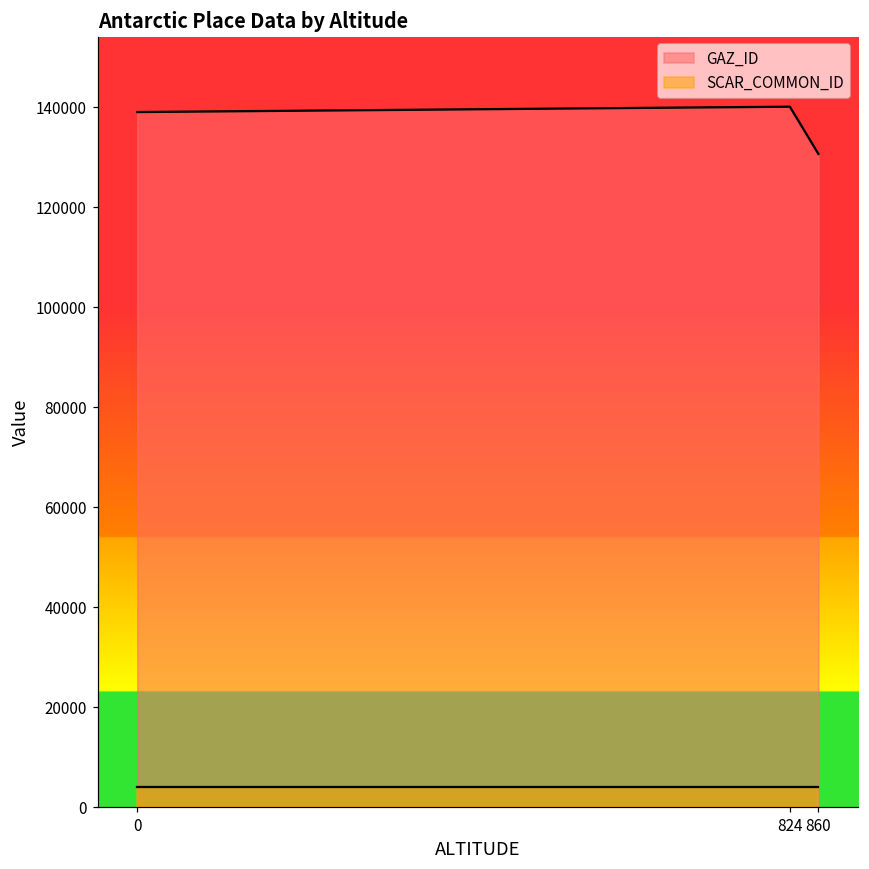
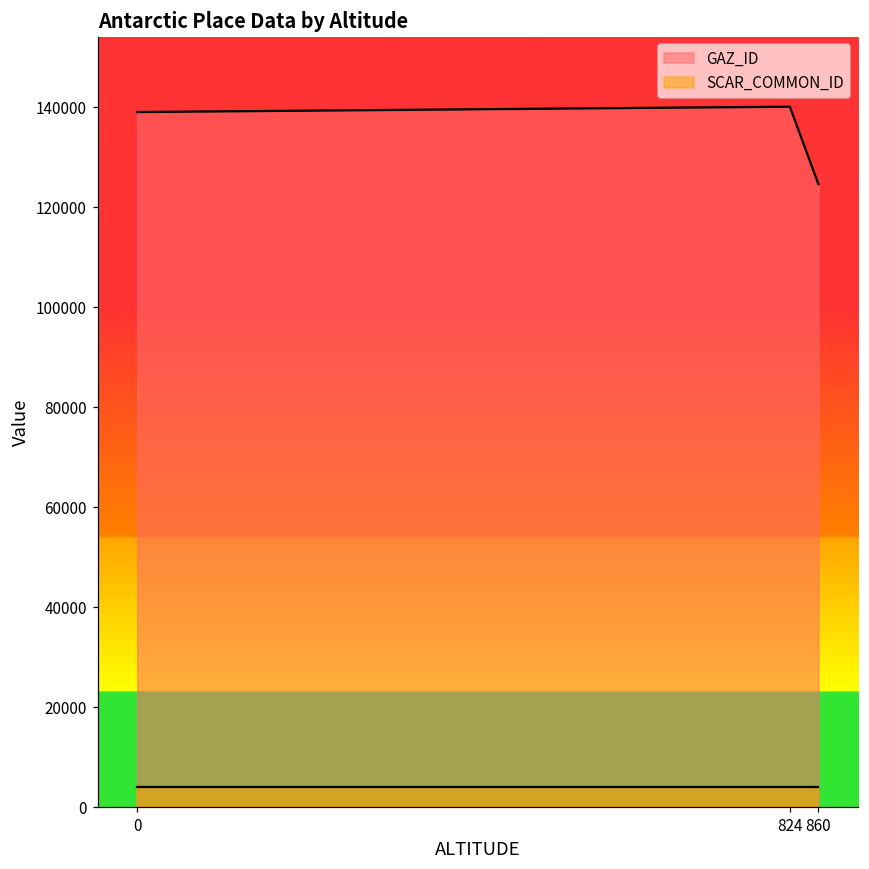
  {
    "GAZ_ID": {
      "0": 139000,
      "824": 140000,
-     "860": 131000
+     "860": 125000
    },
    "SCAR_COMMON_ID": {
      "0": 4000,
      "824": 4000,
      "860": 4000
    }
  }
